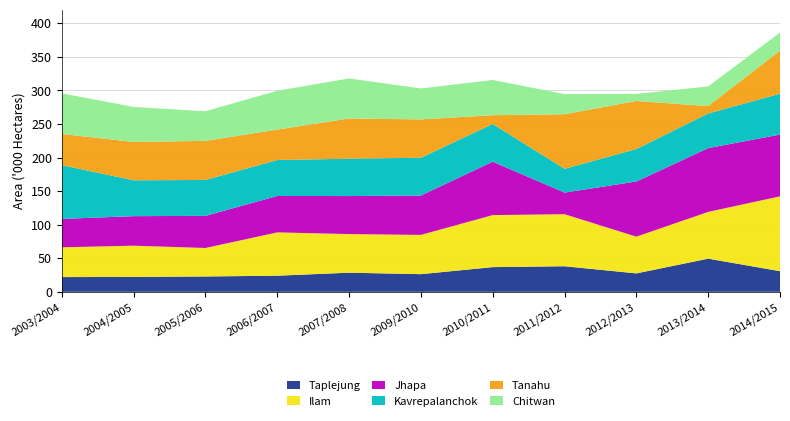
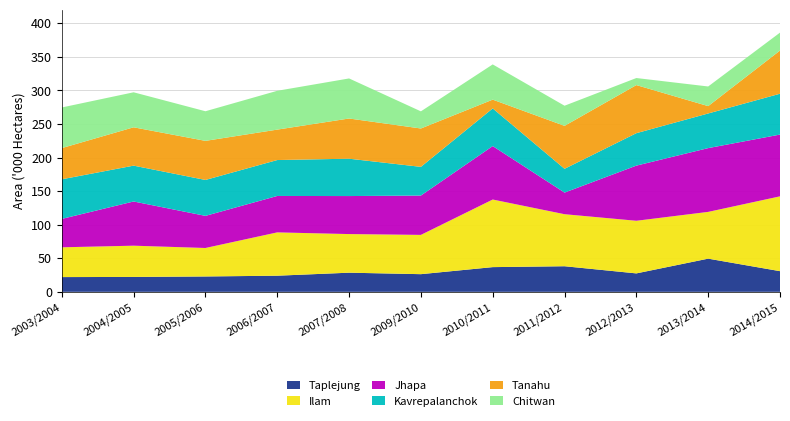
  {
    "Taplejung": {
      "2003/2004": 20,
      "2004/2005": 20,
      "2005/2006": 20,
      "2006/2007": 20,
      "2007/2008": 30,
      "2009/2010": 30,
      "2010/2011": 40,
      "2011/2012": 40,
      "2012/2013": 30,
      "2013/2014": 50,
      "2014/2015": 30
    },
    "Ilam": {
      "2003/2004": 40,
      "2004/2005": 50,
      "2005/2006": 40,
      "2006/2007": 60,
      "2007/2008": 60,
      "2009/2010": 60,
-     "2010/2011": 80,
+     "2010/2011": 100,
      "2011/2012": 80,
-     "2012/2013": 50,
+     "2012/2013": 80,
      "2013/2014": 70,
      "2014/2015": 110
    },
    "Jhapa": {
      "2003/2004": 40,
-     "2004/2005": 40,
+     "2004/2005": 70,
      "2005/2006": 50,
      "2006/2007": 50,
      "2007/2008": 60,
      "2009/2010": 60,
      "2010/2011": 80,
      "2011/2012": 30,
      "2012/2013": 80,
      "2013/2014": 100,
      "2014/2015": 90
    },
    "Kavrepalanchok": {
-     "2003/2004": 80,
+     "2003/2004": 60,
      "2004/2005": 50,
      "2005/2006": 50,
      "2006/2007": 50,
      "2007/2008": 60,
-     "2009/2010": 60,
+     "2009/2010": 40,
      "2010/2011": 60,
      "2011/2012": 40,
      "2012/2013": 50,
      "2013/2014": 50,
      "2014/2015": 60
    },
    "Tanahu": {
      "2003/2004": 50,
      "2004/2005": 60,
      "2005/2006": 60,
      "2006/2007": 50,
      "2007/2008": 60,
      "2009/2010": 60,
      "2010/2011": 10,
-     "2011/2012": 80,
+     "2011/2012": 60,
      "2012/2013": 70,
      "2013/2014": 10,
      "2014/2015": 60
    },
    "Chitwan": {
      "2003/2004": 60,
      "2004/2005": 50,
      "2005/2006": 40,
      "2006/2007": 60,
      "2007/2008": 60,
-     "2009/2010": 50,
+     "2009/2010": 30,
      "2010/2011": 50,
      "2011/2012": 30,
      "2012/2013": 10,
      "2013/2014": 30,
      "2014/2015": 30
    }
  }
